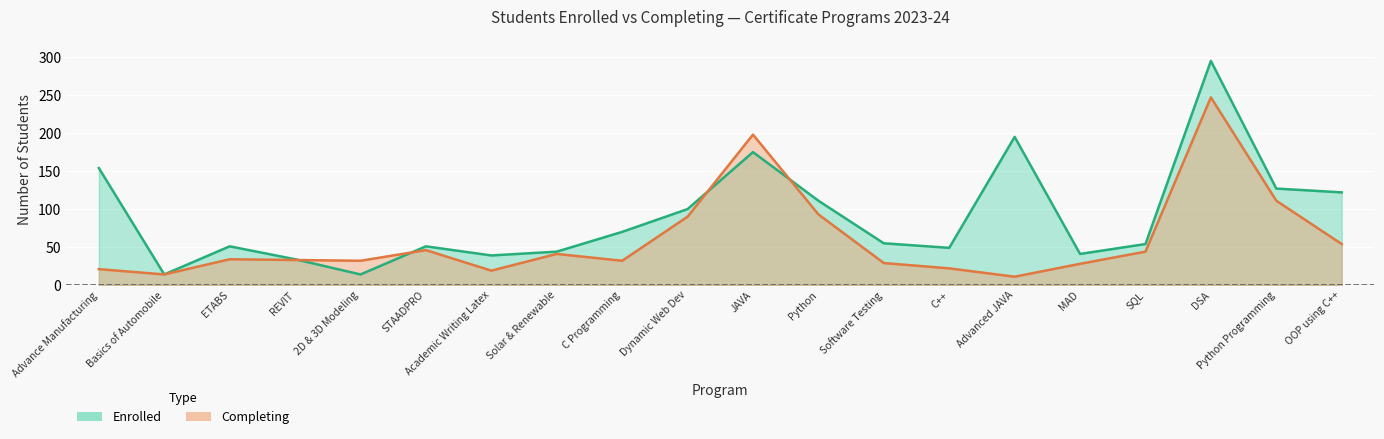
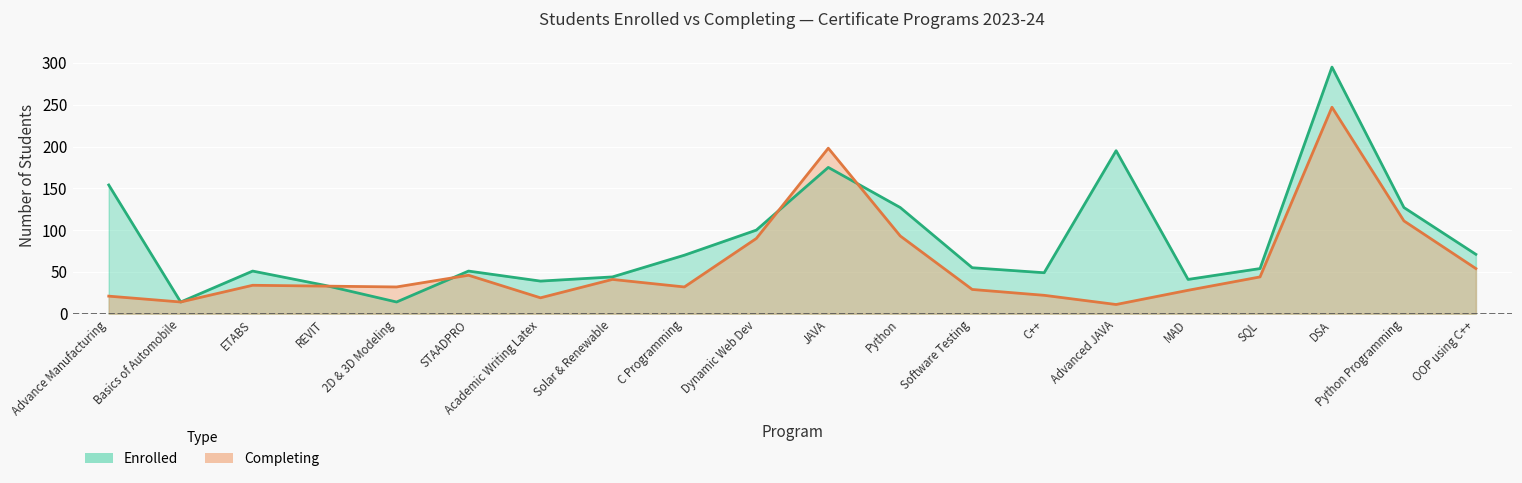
  {
    "Enrolled": {
      "Advance Manufacturing": 150,
      "ETABS": 50,
      "2D & 3D Modeling": 10,
      "STAADPRO": 50,
      "Academic Writing Latex": 40,
      "C Programming": 70,
      "Dynamic Web Dev": 100,
      "JAVA": 180,
-     "Python": 110,
+     "Python": 130,
      "Software Testing": 60,
      "C++": 50,
      "Advanced JAVA": 200,
      "MAD": 40,
      "SQL": 50,
      "DSA": 300,
      "Python Programming": 130,
-     "OOP using C++": 120
+     "OOP using C++": 70
    },
    "Completing": {
      "Advance Manufacturing": 20,
      "ETABS": 30,
      "2D & 3D Modeling": 30,
      "STAADPRO": 50,
      "Academic Writing Latex": 20,
      "C Programming": 30,
      "Dynamic Web Dev": 90,
      "JAVA": 200,
      "Python": 90,
      "Software Testing": 30,
      "C++": 20,
      "Advanced JAVA": 10,
      "MAD": 30,
      "SQL": 40,
      "DSA": 250,
      "Python Programming": 110,
      "OOP using C++": 50
    }
  }
